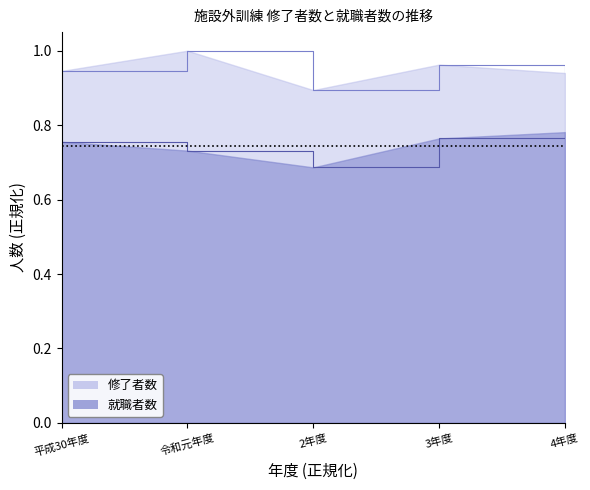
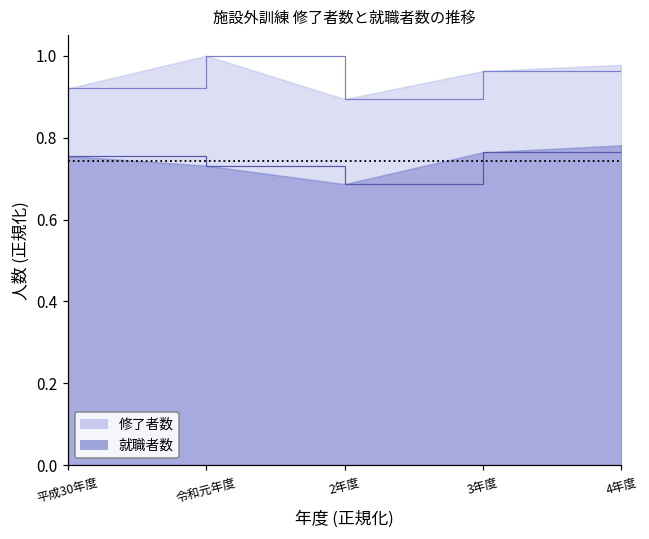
  {
    "修了者数": {
-     "平成30年度": 0.95,
+     "平成30年度": 0.92,
      "令和元年度": 1.00,
      "2年度": 0.89,
      "3年度": 0.96,
-     "4年度": 0.94
+     "4年度": 0.98
    }
  }
